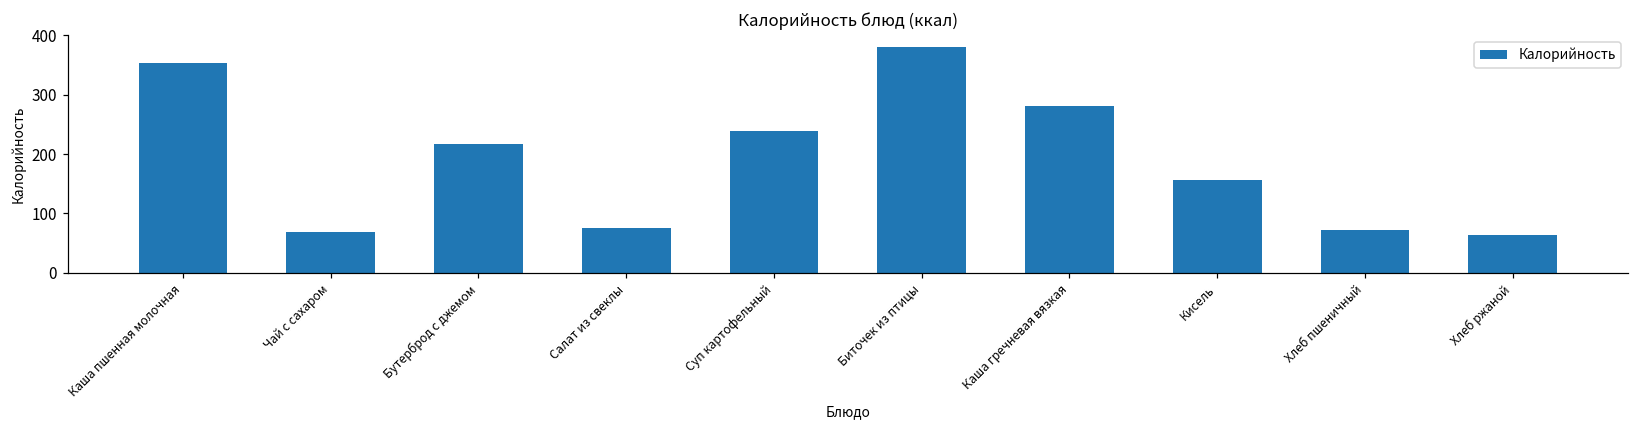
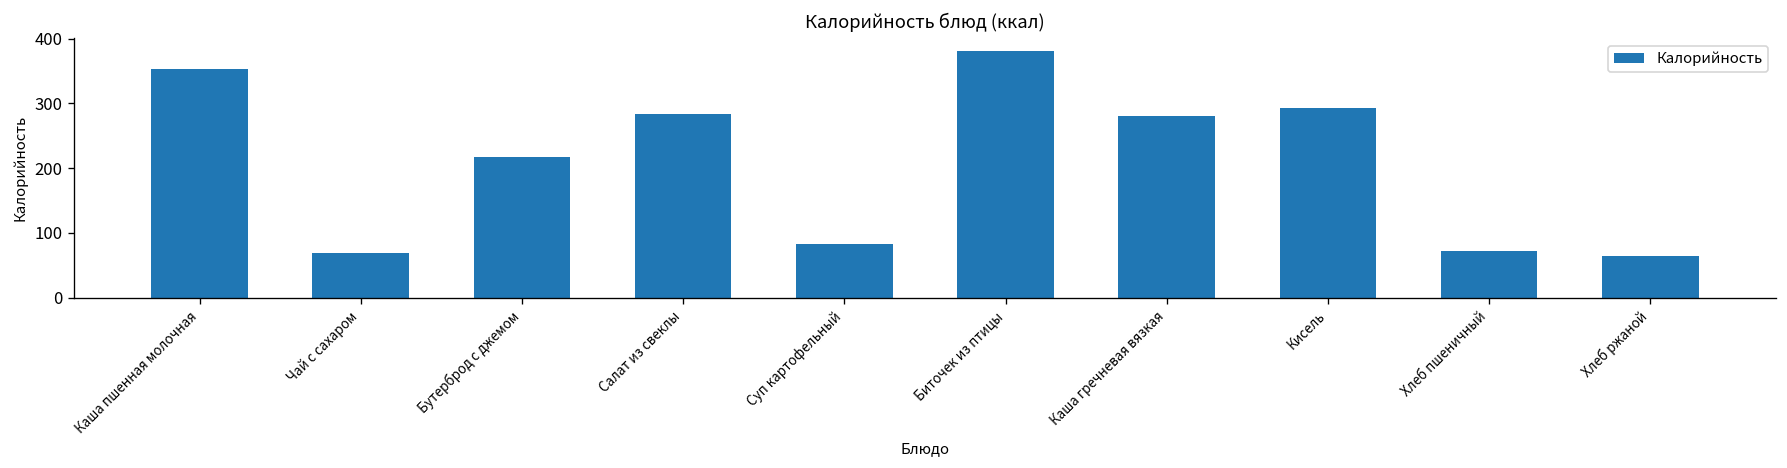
  {
    "Каша пшенная молочная": 350,
    "Чай с сахаром": 70,
    "Бутерброд с джемом": 220,
-   "Салат из свеклы": 80,
-   "Суп картофельный": 240,
+   "Салат из свеклы": 280,
+   "Суп картофельный": 80,
    "Биточек из птицы": 380,
    "Каша гречневая вязкая": 280,
-   "Кисель": 160,
+   "Кисель": 290,
    "Хлеб пшеничный": 70,
    "Хлеб ржаной": 60
  }
